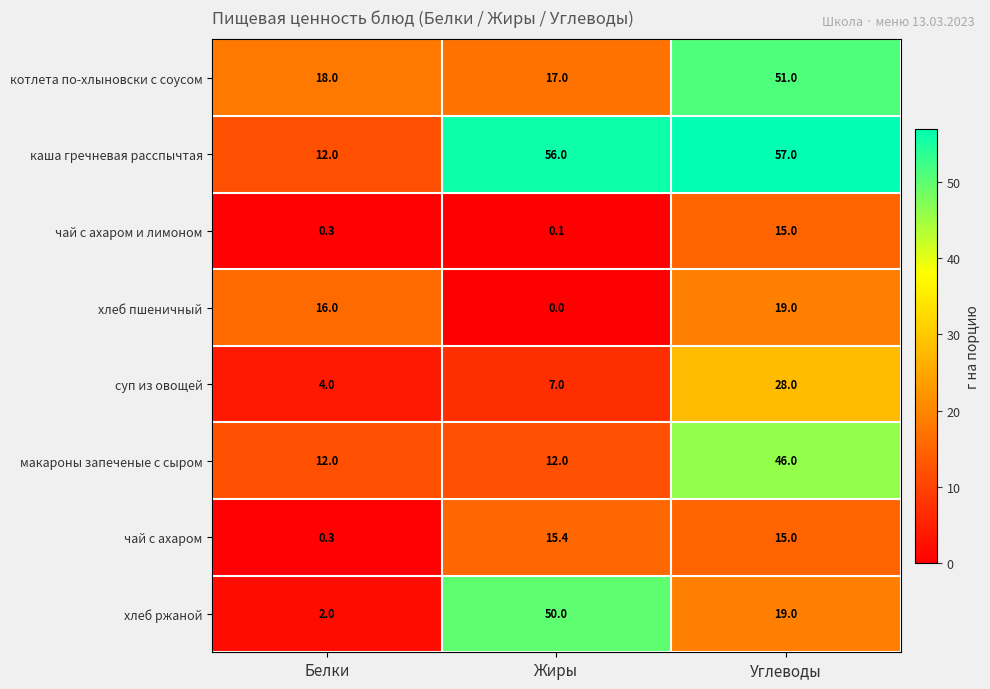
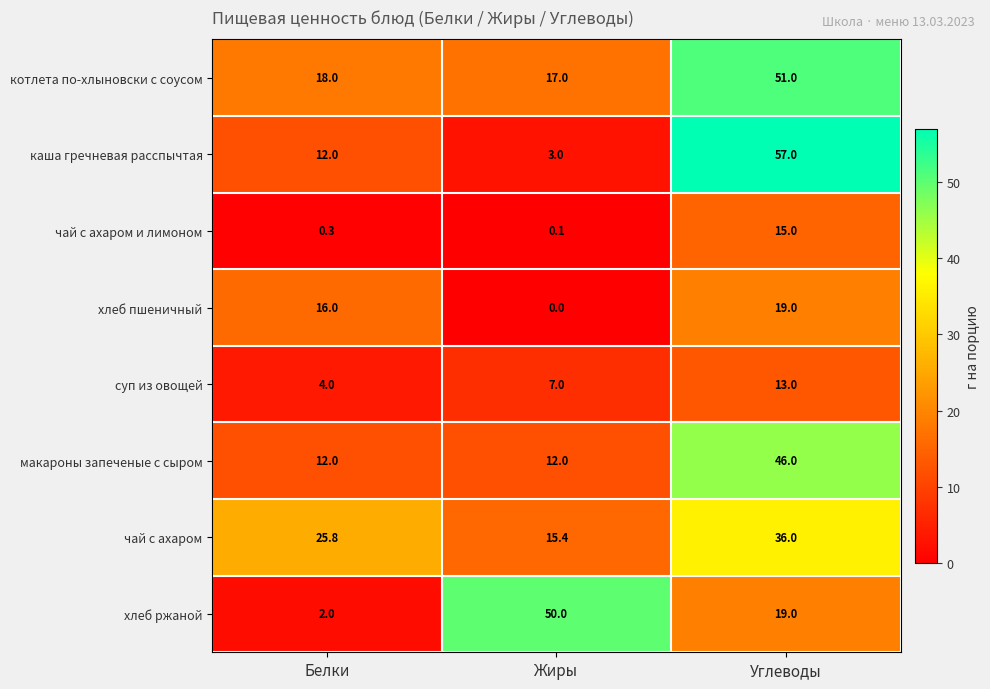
  {
    "котлета по-хлыновски с соусом": {
      "Белки": 18.0,
      "Жиры": 17.0,
      "Углеводы": 51.0
    },
    "каша гречневая расспычтая": {
      "Белки": 12.0,
-     "Жиры": 56.0,
+     "Жиры": 3.0,
      "Углеводы": 57.0
    },
    "чай с ахаром и лимоном": {
      "Белки": 0.3,
      "Жиры": 0.1,
      "Углеводы": 15.0
    },
    "хлеб пшеничный": {
      "Белки": 16.0,
      "Жиры": 0.0,
      "Углеводы": 19.0
    },
    "суп из овощей": {
      "Белки": 4.0,
      "Жиры": 7.0,
-     "Углеводы": 28.0
+     "Углеводы": 13.0
    },
    "макароны запеченые с сыром": {
      "Белки": 12.0,
      "Жиры": 12.0,
      "Углеводы": 46.0
    },
    "чай с ахаром": {
-     "Белки": 0.3,
+     "Белки": 25.8,
      "Жиры": 15.4,
-     "Углеводы": 15.0
+     "Углеводы": 36.0
    },
    "хлеб ржаной": {
      "Белки": 2.0,
      "Жиры": 50.0,
      "Углеводы": 19.0
    }
  }
